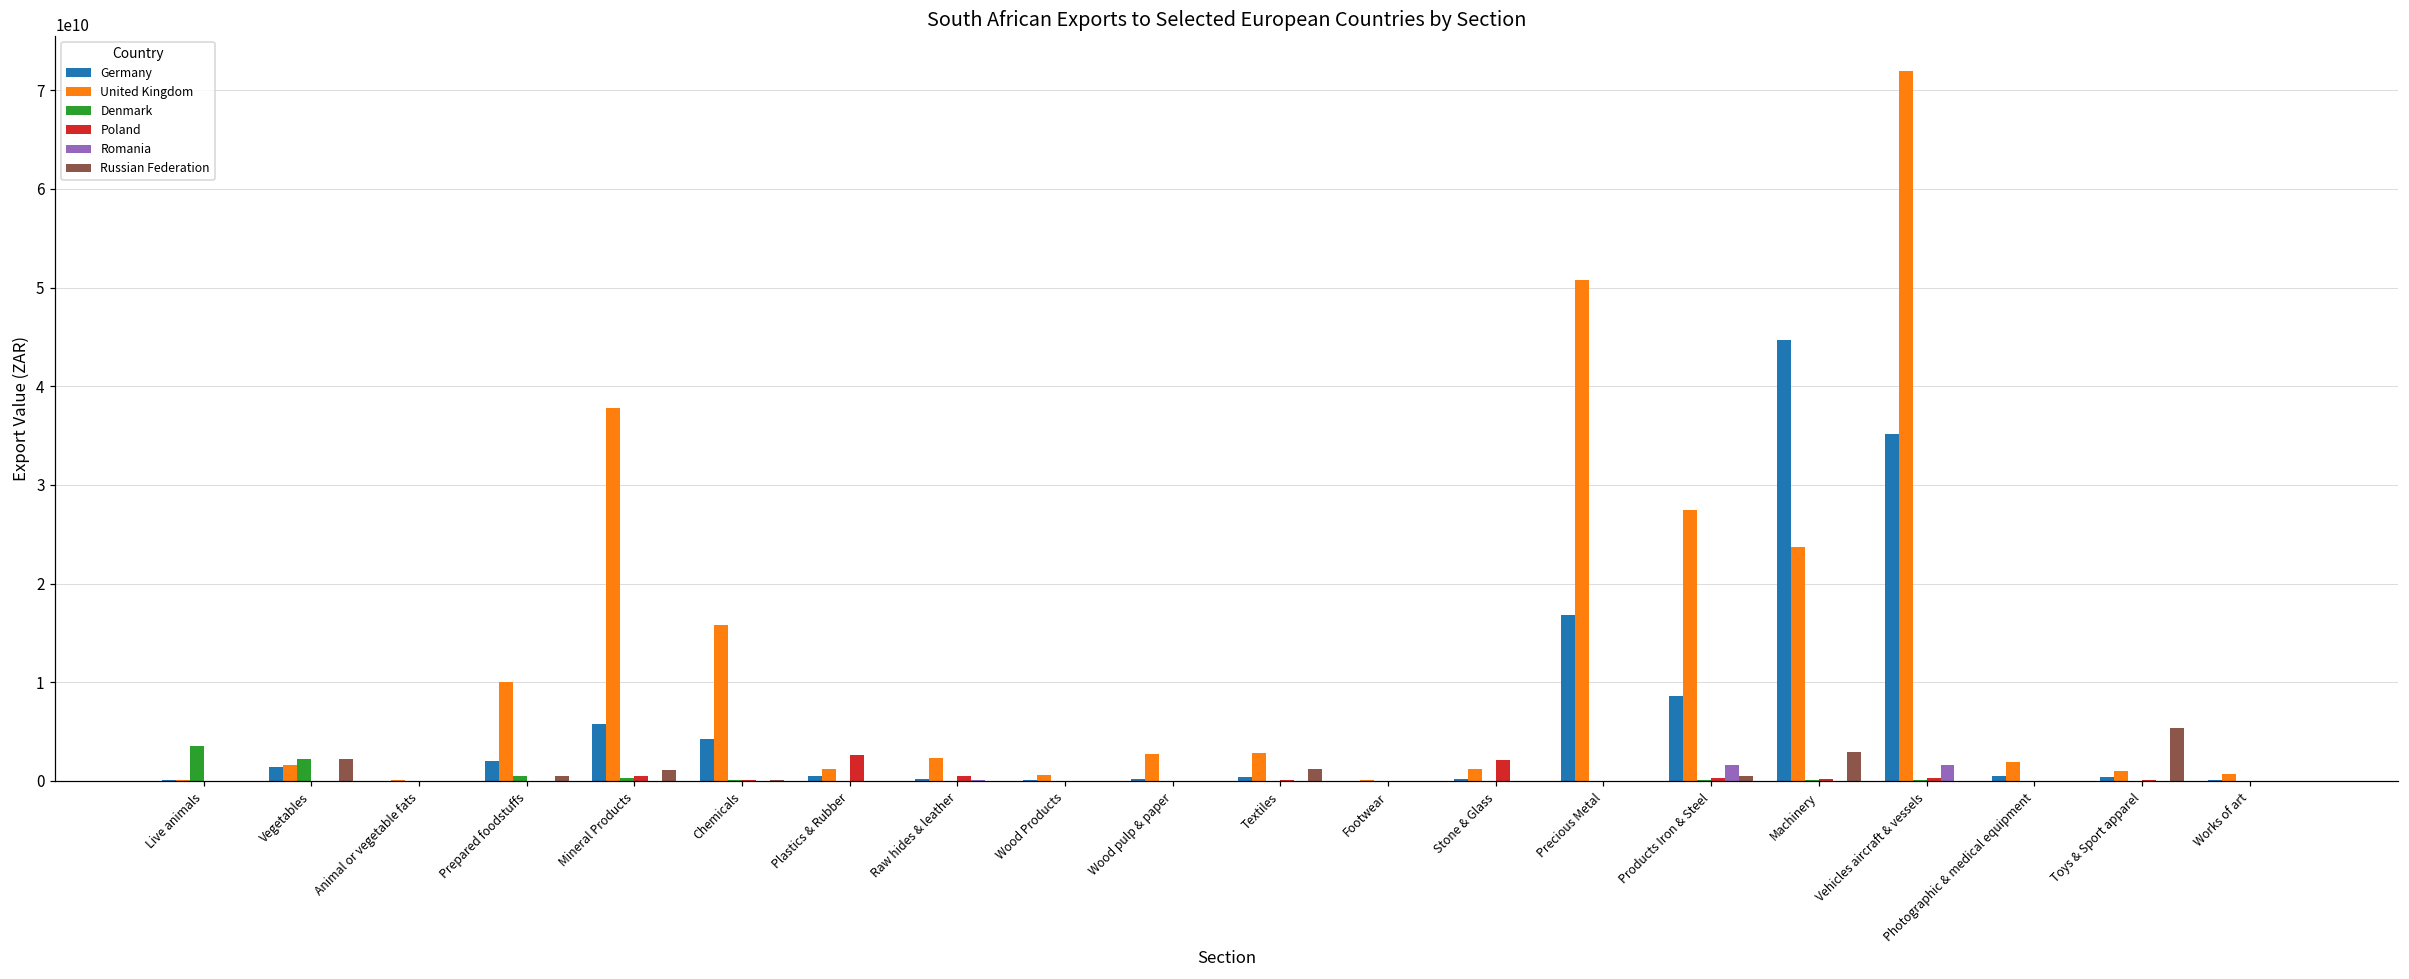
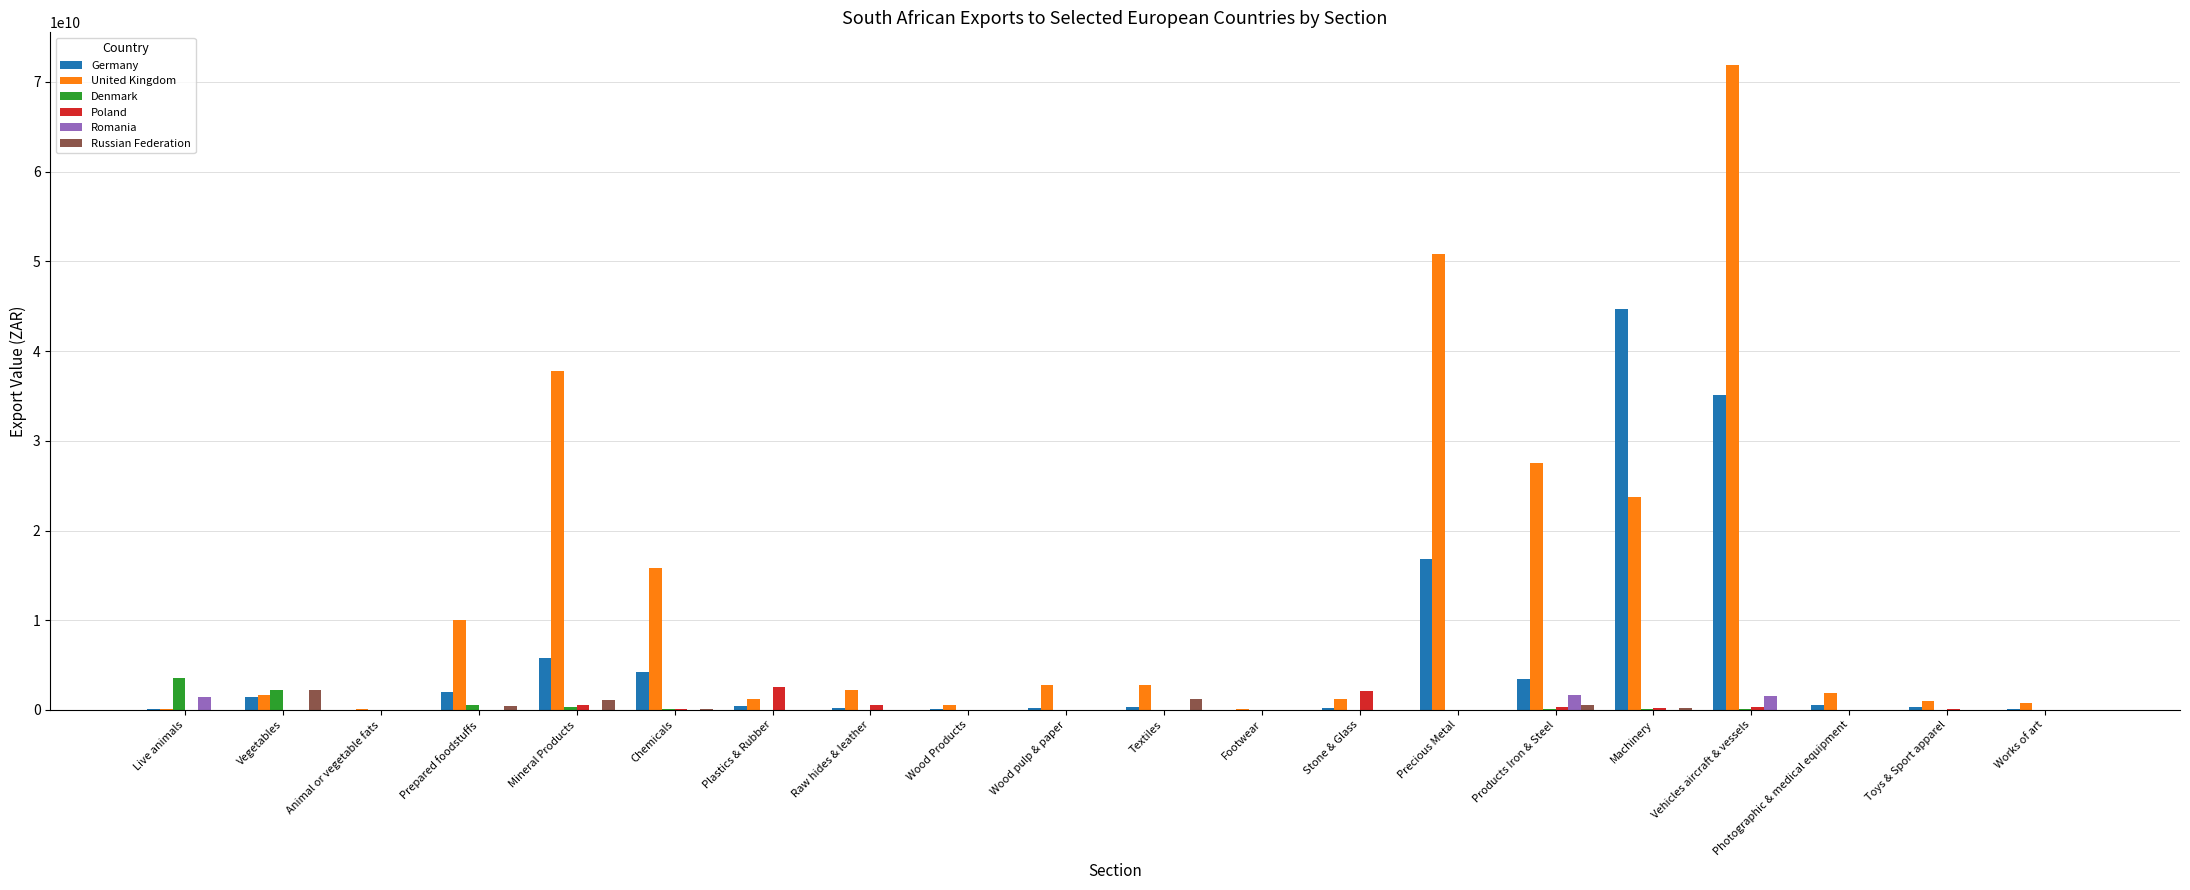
  {
    "Germany": {
      "Vegetables": 1000000000,
      "Prepared foodstuffs": 2000000000,
      "Mineral Products": 6000000000,
      "Chemicals": 4000000000,
      "Plastics & Rubber": 0,
      "Textiles": 0,
      "Precious Metal": 17000000000,
-     "Products Iron & Steel": 9000000000,
+     "Products Iron & Steel": 3000000000,
      "Machinery": 45000000000,
      "Vehicles aircraft & vessels": 35000000000,
      "Photographic & medical equipment": 1000000000,
      "Toys & Sport apparel": 0
    },
    "United Kingdom": {
      "Vegetables": 2000000000,
      "Prepared foodstuffs": 10000000000,
      "Mineral Products": 38000000000,
      "Chemicals": 16000000000,
      "Plastics & Rubber": 1000000000,
      "Raw hides & leather": 2000000000,
      "Wood Products": 1000000000,
      "Wood pulp & paper": 3000000000,
      "Textiles": 3000000000,
      "Stone & Glass": 1000000000,
      "Precious Metal": 51000000000,
      "Products Iron & Steel": 27000000000,
      "Machinery": 24000000000,
      "Vehicles aircraft & vessels": 72000000000,
      "Photographic & medical equipment": 2000000000,
      "Toys & Sport apparel": 1000000000,
      "Works of art": 1000000000
    },
    "Denmark": {
      "Live animals": 4000000000,
      "Vegetables": 2000000000,
      "Prepared foodstuffs": 1000000000,
      "Mineral Products": 0
    },
    "Poland": {
      "Mineral Products": 1000000000,
      "Plastics & Rubber": 3000000000,
      "Raw hides & leather": 0,
      "Stone & Glass": 2000000000,
      "Products Iron & Steel": 0,
      "Vehicles aircraft & vessels": 0
    },
    "Romania": {
-     "Live animals": 0,
+     "Live animals": 1000000000,
      "Wood Products": 0,
      "Products Iron & Steel": 2000000000,
      "Vehicles aircraft & vessels": 2000000000
    },
    "Russian Federation": {
      "Live animals": 0,
      "Vegetables": 2000000000,
      "Animal or vegetable fats": 0,
      "Prepared foodstuffs": 0,
      "Mineral Products": 1000000000,
      "Textiles": 1000000000,
      "Products Iron & Steel": 1000000000,
-     "Machinery": 3000000000,
-     "Toys & Sport apparel": 5000000000
+     "Machinery": 0,
+     "Toys & Sport apparel": 0
    }
  }
